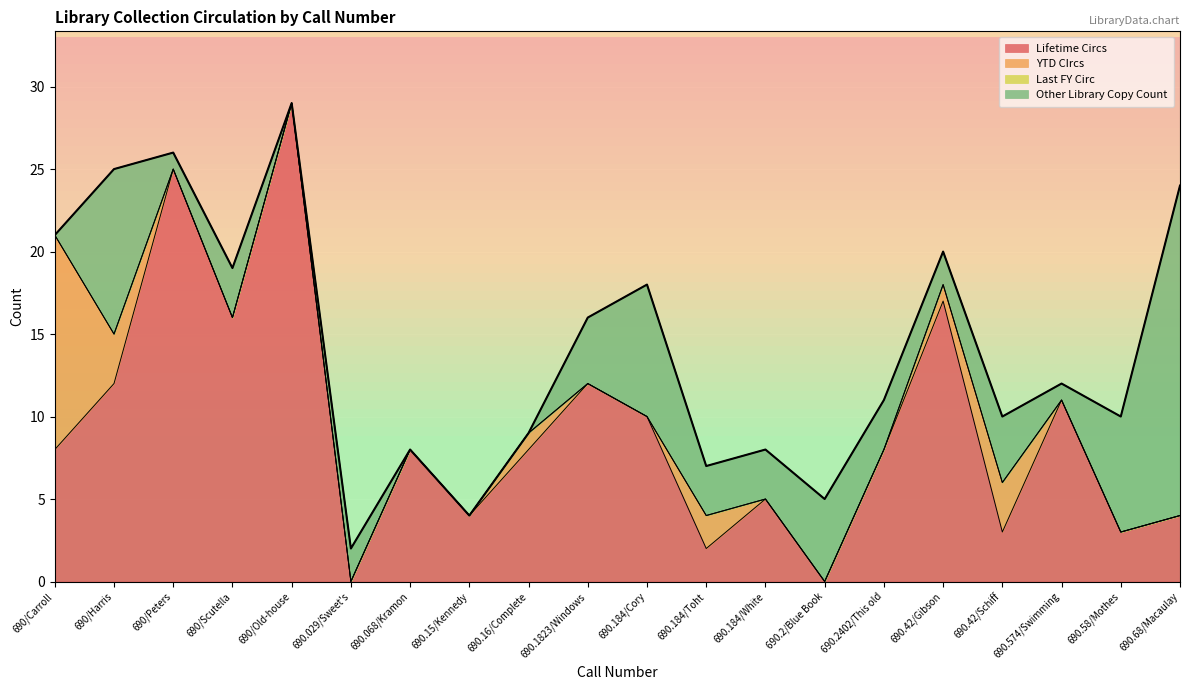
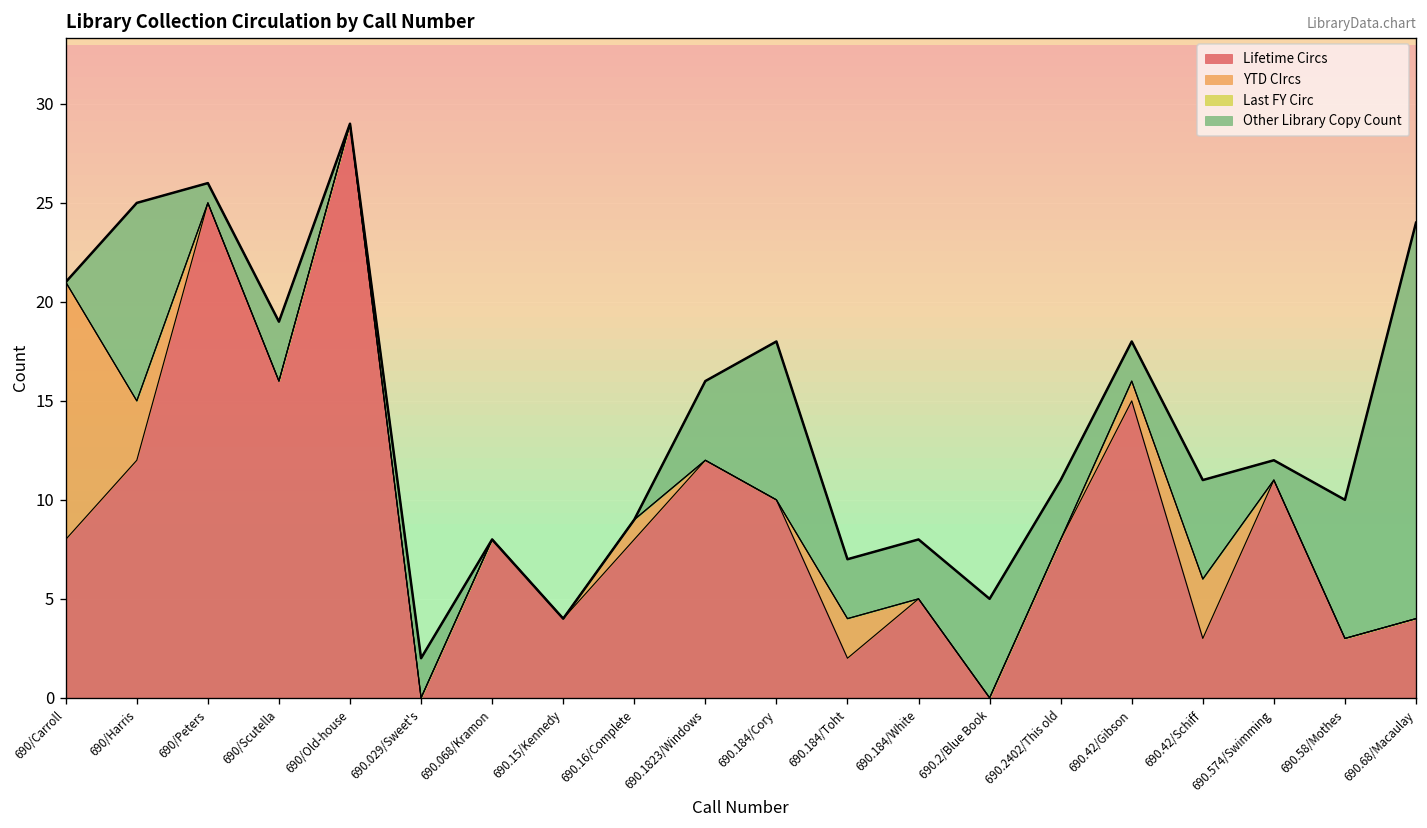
  {
    "Lifetime Circs": {
      "690/Carroll": 8,
      "690/Harris": 12,
      "690.16/Complete": 8,
      "690.184/Toht": 2,
-     "690.42/Gibson": 17,
+     "690.42/Gibson": 15,
      "690.42/Schiff": 3
    },
    "Other Library Copy Count": {
      "690/Harris": 10,
      "690/Peters": 1,
      "690/Scutella": 3,
      "690.029/Sweet's": 2,
      "690.1823/Windows": 4,
      "690.184/Cory": 8,
      "690.184/Toht": 3,
      "690.184/White": 3,
      "690.2/Blue Book": 5,
      "690.2402/This old": 3,
      "690.42/Gibson": 2,
-     "690.42/Schiff": 4,
+     "690.42/Schiff": 5,
      "690.574/Swimming": 1,
      "690.58/Mothes": 7,
      "690.68/Macaulay": 20
    }
  }
